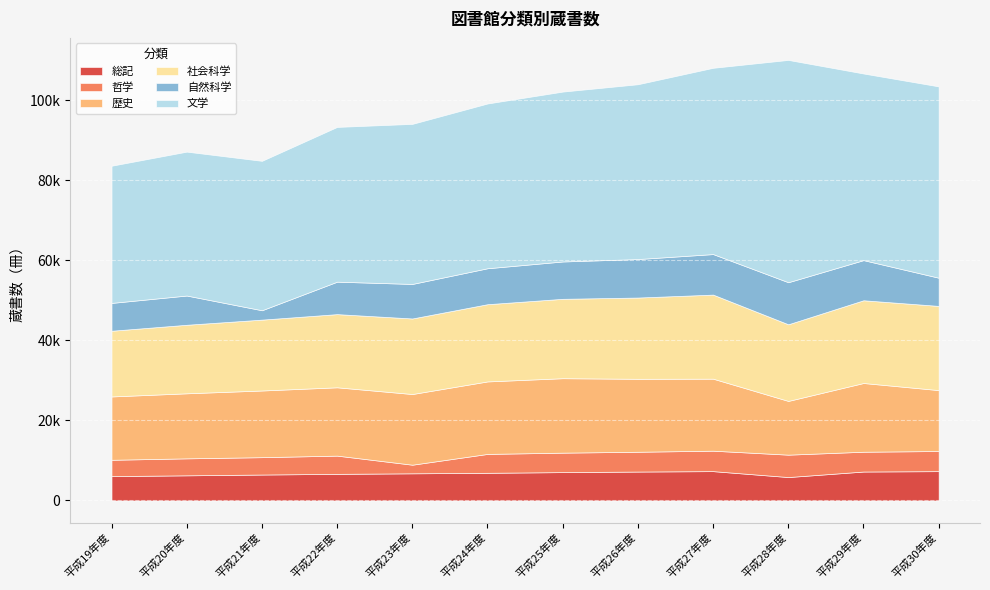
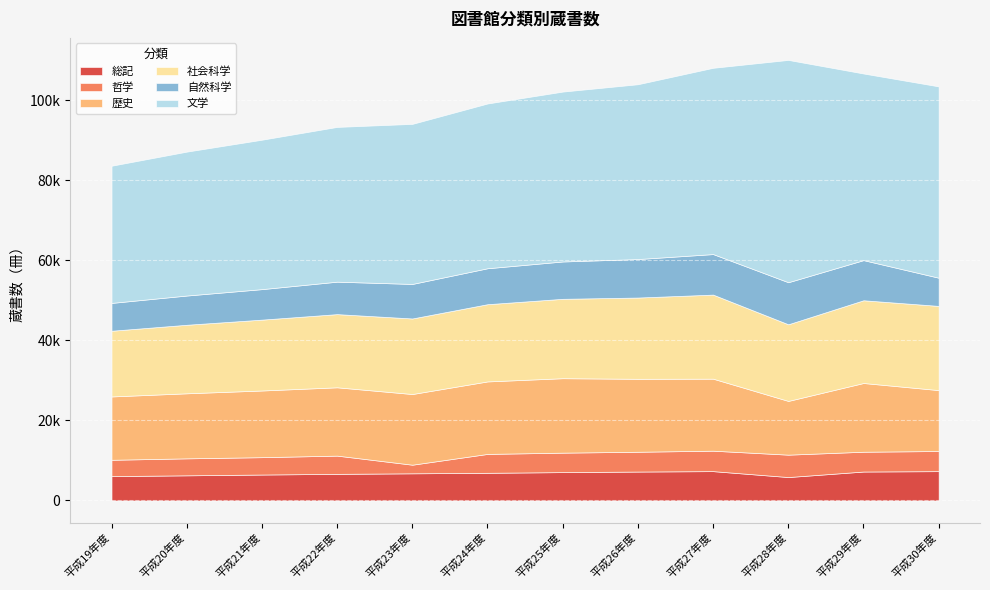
  {
    "総記": {
      "平成19年度": 6000,
      "平成20年度": 6000,
      "平成21年度": 6000,
      "平成22年度": 7000,
      "平成23年度": 7000,
      "平成24年度": 7000,
      "平成25年度": 7000,
      "平成26年度": 7000,
      "平成27年度": 7000,
      "平成28年度": 6000,
      "平成29年度": 7000,
      "平成30年度": 7000
    },
    "哲学": {
      "平成19年度": 4000,
      "平成20年度": 4000,
      "平成21年度": 4000,
      "平成22年度": 5000,
      "平成23年度": 2000,
      "平成24年度": 5000,
      "平成25年度": 5000,
      "平成26年度": 5000,
      "平成27年度": 5000,
      "平成28年度": 6000,
      "平成29年度": 5000,
      "平成30年度": 5000
    },
    "歴史": {
      "平成19年度": 16000,
      "平成20年度": 16000,
      "平成21年度": 17000,
      "平成22年度": 17000,
      "平成23年度": 18000,
      "平成24年度": 18000,
      "平成25年度": 19000,
      "平成26年度": 18000,
      "平成27年度": 18000,
      "平成28年度": 13000,
      "平成29年度": 17000,
      "平成30年度": 15000
    },
    "社会科学": {
      "平成19年度": 16000,
      "平成20年度": 17000,
      "平成21年度": 18000,
      "平成22年度": 18000,
      "平成23年度": 19000,
      "平成24年度": 19000,
      "平成25年度": 20000,
      "平成26年度": 20000,
      "平成27年度": 21000,
      "平成28年度": 19000,
      "平成29年度": 21000,
      "平成30年度": 21000
    },
    "自然科学": {
      "平成19年度": 7000,
      "平成20年度": 7000,
-     "平成21年度": 2000,
+     "平成21年度": 8000,
      "平成22年度": 8000,
      "平成23年度": 9000,
      "平成24年度": 9000,
      "平成25年度": 9000,
      "平成26年度": 10000,
      "平成27年度": 10000,
      "平成28年度": 11000,
      "平成29年度": 10000,
      "平成30年度": 7000
    },
    "文学": {
      "平成19年度": 34000,
      "平成20年度": 36000,
      "平成21年度": 37000,
      "平成22年度": 39000,
      "平成23年度": 40000,
      "平成24年度": 41000,
      "平成25年度": 42000,
      "平成26年度": 44000,
      "平成27年度": 47000,
      "平成28年度": 56000,
      "平成29年度": 47000,
      "平成30年度": 48000
    }
  }
